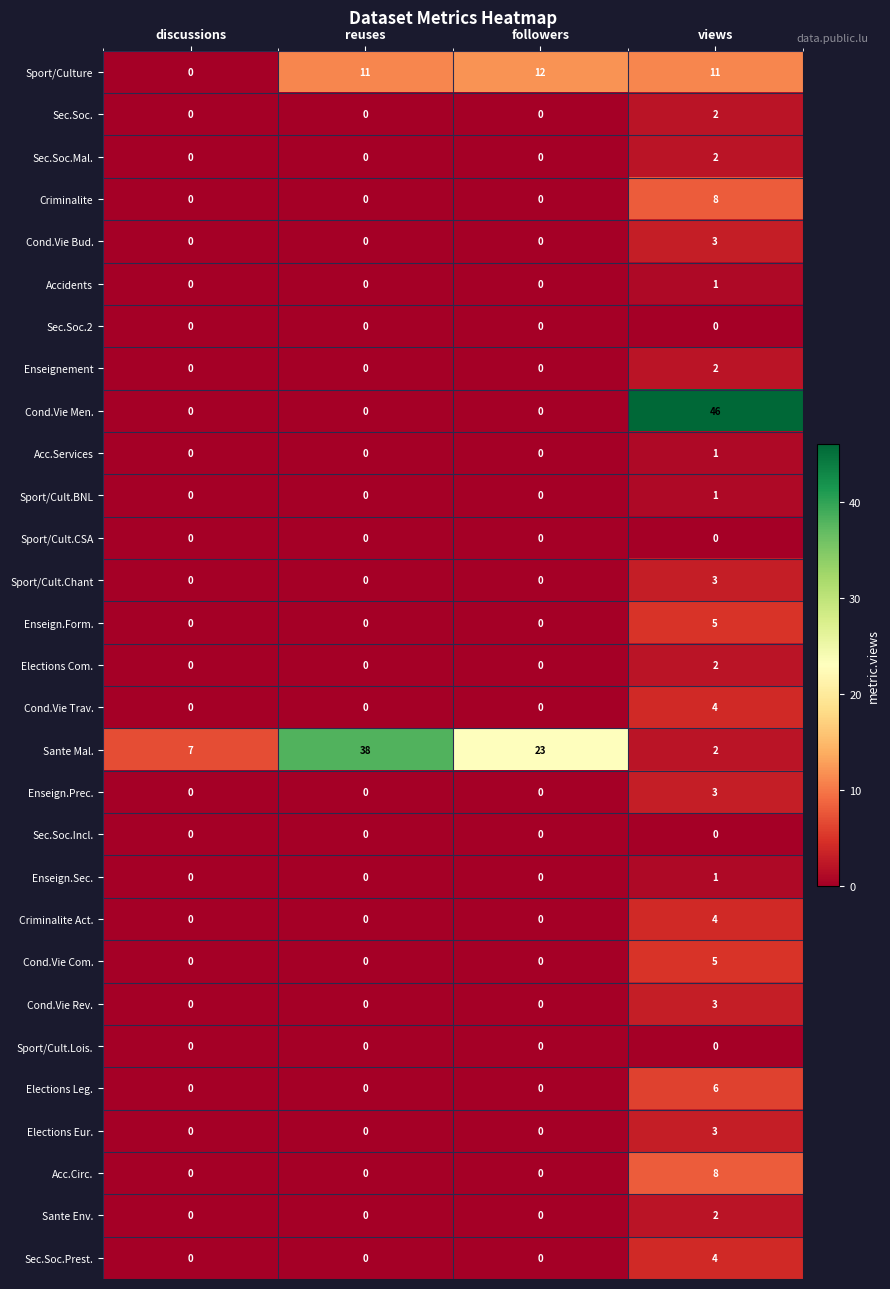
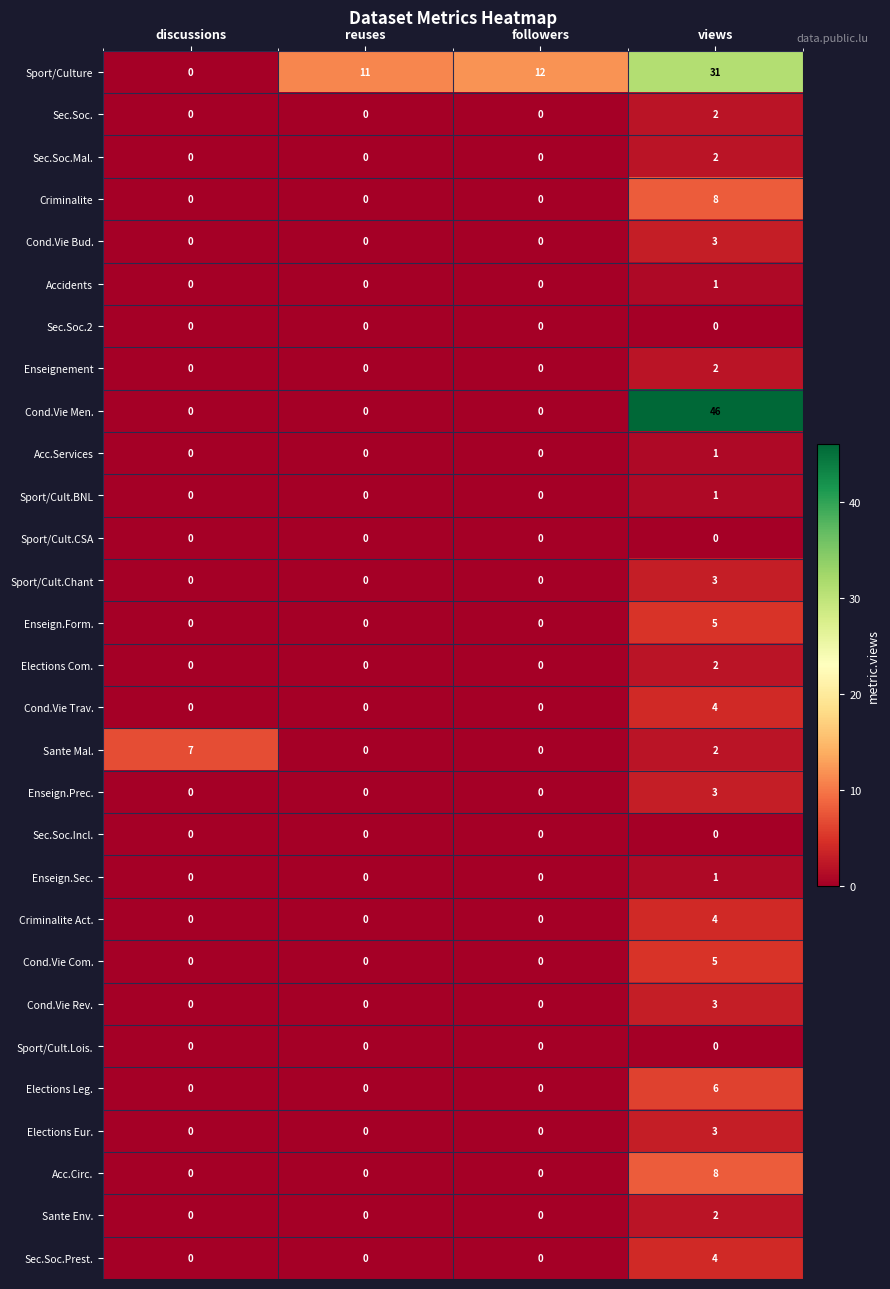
  {
    "Sport/Culture": {
      "discussions": 0,
      "reuses": 11,
      "followers": 12,
-     "views": 11
+     "views": 31
    },
    "Sec.Soc.": {
      "discussions": 0,
      "reuses": 0,
      "followers": 0,
      "views": 2
    },
    "Sec.Soc.Mal.": {
      "discussions": 0,
      "reuses": 0,
      "followers": 0,
      "views": 2
    },
    "Criminalite": {
      "discussions": 0,
      "reuses": 0,
      "followers": 0,
      "views": 8
    },
    "Cond.Vie Bud.": {
      "discussions": 0,
      "reuses": 0,
      "followers": 0,
      "views": 3
    },
    "Accidents": {
      "discussions": 0,
      "reuses": 0,
      "followers": 0,
      "views": 1
    },
    "Sec.Soc.2": {
      "discussions": 0,
      "reuses": 0,
      "followers": 0,
      "views": 0
    },
    "Enseignement": {
      "discussions": 0,
      "reuses": 0,
      "followers": 0,
      "views": 2
    },
    "Cond.Vie Men.": {
      "discussions": 0,
      "reuses": 0,
      "followers": 0,
      "views": 46
    },
    "Acc.Services": {
      "discussions": 0,
      "reuses": 0,
      "followers": 0,
      "views": 1
    },
    "Sport/Cult.BNL": {
      "discussions": 0,
      "reuses": 0,
      "followers": 0,
      "views": 1
    },
    "Sport/Cult.CSA": {
      "discussions": 0,
      "reuses": 0,
      "followers": 0,
      "views": 0
    },
    "Sport/Cult.Chant": {
      "discussions": 0,
      "reuses": 0,
      "followers": 0,
      "views": 3
    },
    "Enseign.Form.": {
      "discussions": 0,
      "reuses": 0,
      "followers": 0,
      "views": 5
    },
    "Elections Com.": {
      "discussions": 0,
      "reuses": 0,
      "followers": 0,
      "views": 2
    },
    "Cond.Vie Trav.": {
      "discussions": 0,
      "reuses": 0,
      "followers": 0,
      "views": 4
    },
    "Sante Mal.": {
      "discussions": 7,
-     "reuses": 38,
-     "followers": 23,
+     "reuses": 0,
+     "followers": 0,
      "views": 2
    },
    "Enseign.Prec.": {
      "discussions": 0,
      "reuses": 0,
      "followers": 0,
      "views": 3
    },
    "Sec.Soc.Incl.": {
      "discussions": 0,
      "reuses": 0,
      "followers": 0,
      "views": 0
    },
    "Enseign.Sec.": {
      "discussions": 0,
      "reuses": 0,
      "followers": 0,
      "views": 1
    },
    "Criminalite Act.": {
      "discussions": 0,
      "reuses": 0,
      "followers": 0,
      "views": 4
    },
    "Cond.Vie Com.": {
      "discussions": 0,
      "reuses": 0,
      "followers": 0,
      "views": 5
    },
    "Cond.Vie Rev.": {
      "discussions": 0,
      "reuses": 0,
      "followers": 0,
      "views": 3
    },
    "Sport/Cult.Lois.": {
      "discussions": 0,
      "reuses": 0,
      "followers": 0,
      "views": 0
    },
    "Elections Leg.": {
      "discussions": 0,
      "reuses": 0,
      "followers": 0,
      "views": 6
    },
    "Elections Eur.": {
      "discussions": 0,
      "reuses": 0,
      "followers": 0,
      "views": 3
    },
    "Acc.Circ.": {
      "discussions": 0,
      "reuses": 0,
      "followers": 0,
      "views": 8
    },
    "Sante Env.": {
      "discussions": 0,
      "reuses": 0,
      "followers": 0,
      "views": 2
    },
    "Sec.Soc.Prest.": {
      "discussions": 0,
      "reuses": 0,
      "followers": 0,
      "views": 4
    }
  }
